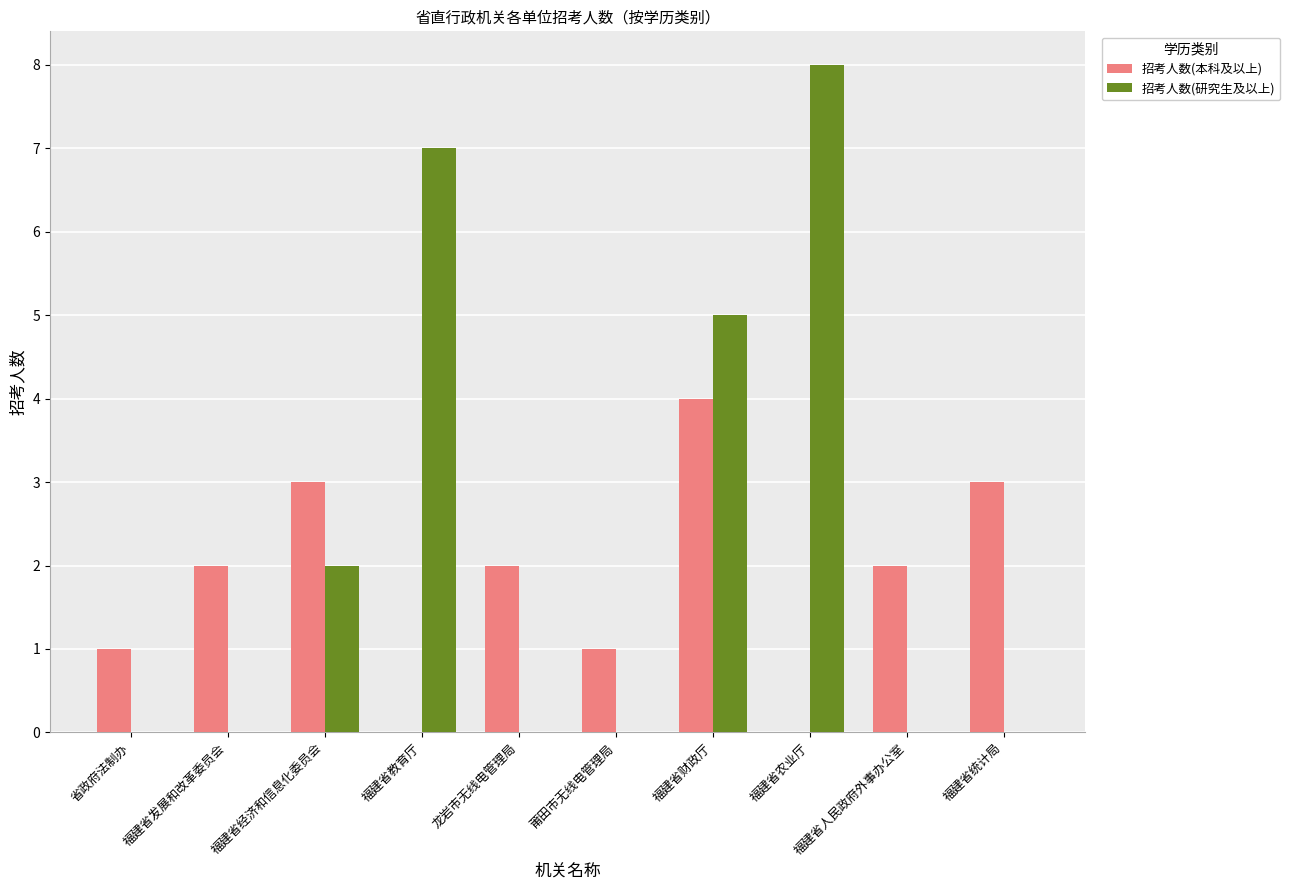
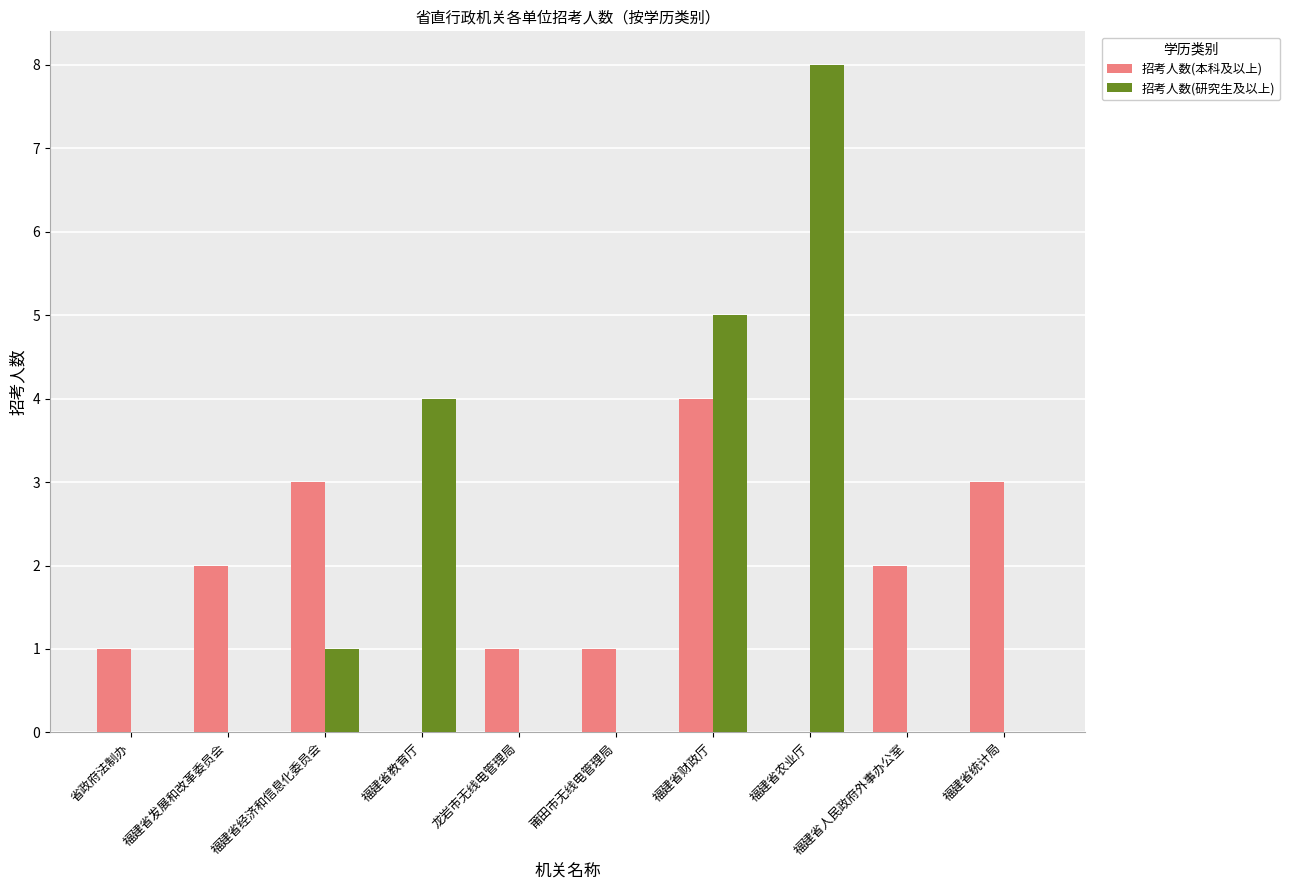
  {
    "招考人数(本科及以上)": {
      "省政府法制办": 1,
      "福建省发展和改革委员会": 2,
      "福建省经济和信息化委员会": 3,
      "福建省教育厅": 0,
-     "龙岩市无线电管理局": 2,
+     "龙岩市无线电管理局": 1,
      "莆田市无线电管理局": 1,
      "福建省财政厅": 4,
      "福建省农业厅": 0,
      "福建省人民政府外事办公室": 2,
      "福建省统计局": 3
    },
    "招考人数(研究生及以上)": {
      "省政府法制办": 0,
      "福建省发展和改革委员会": 0,
-     "福建省经济和信息化委员会": 2,
-     "福建省教育厅": 7,
+     "福建省经济和信息化委员会": 1,
+     "福建省教育厅": 4,
      "龙岩市无线电管理局": 0,
      "莆田市无线电管理局": 0,
      "福建省财政厅": 5,
      "福建省农业厅": 8,
      "福建省人民政府外事办公室": 0,
      "福建省统计局": 0
    }
  }
